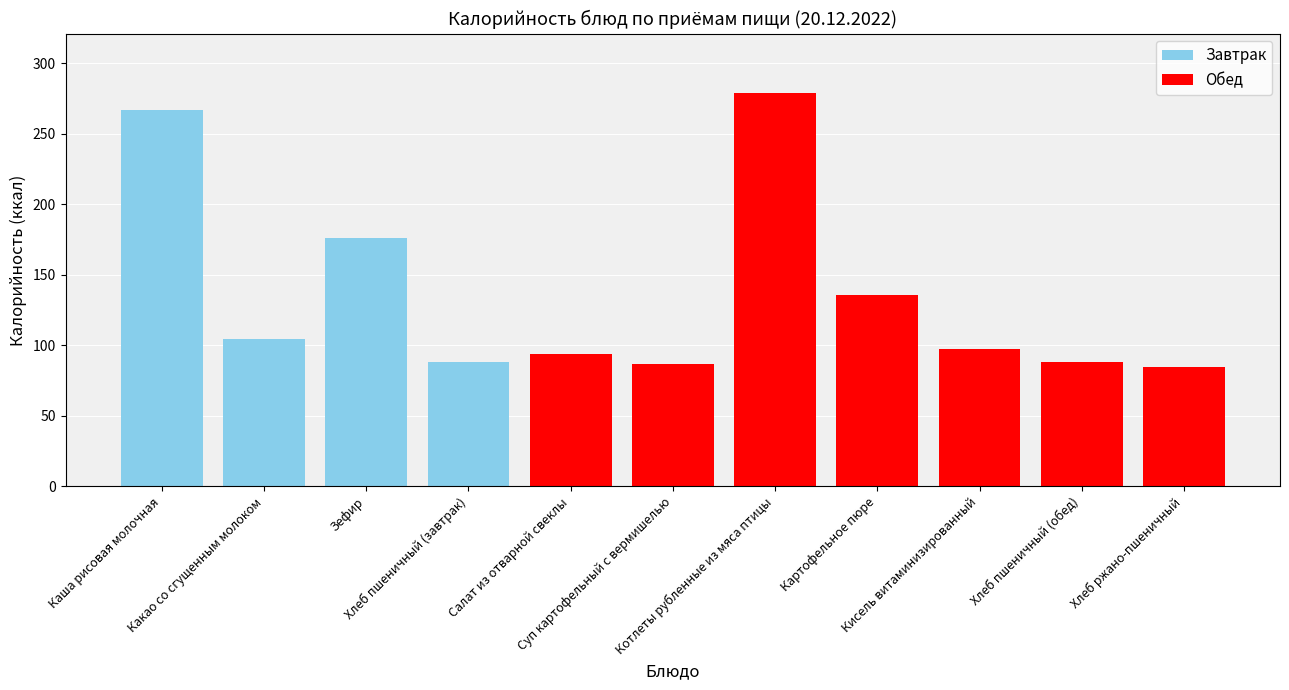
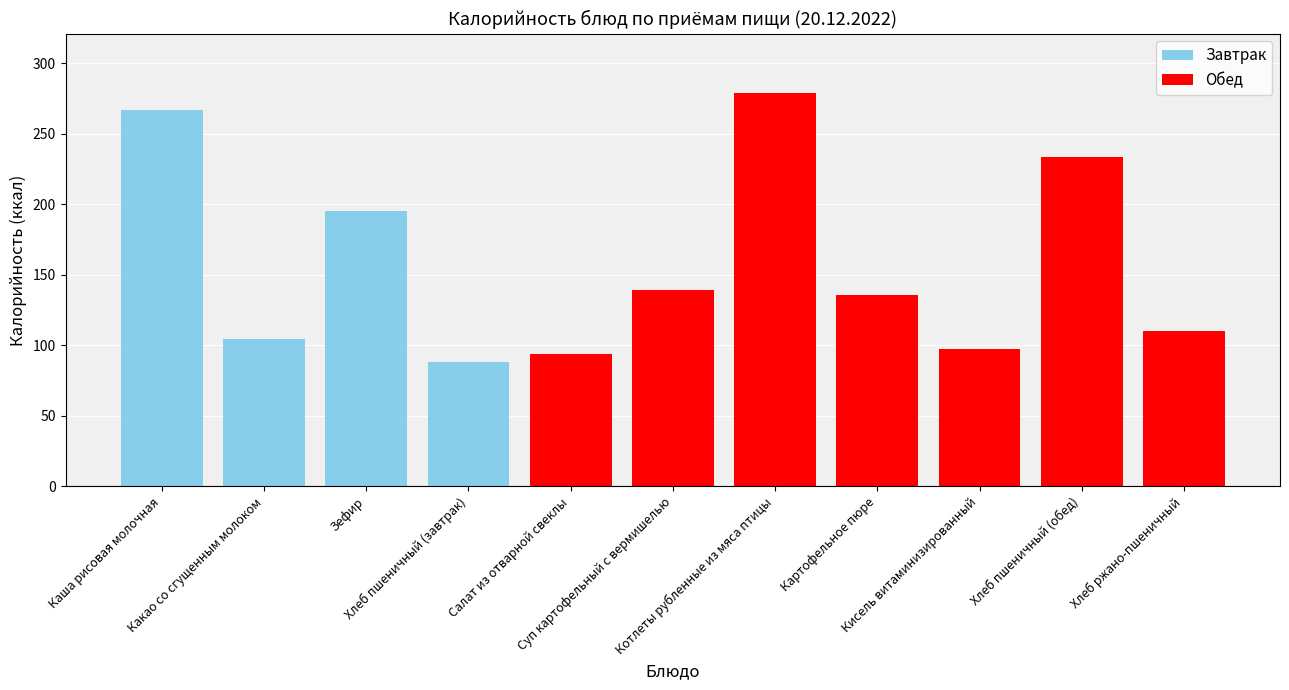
  {
    "Завтрак": {
      "Каша рисовая молочная": 267,
      "Какао со сгущенным молоком": 104,
-     "Зефир": 176,
+     "Зефир": 196,
      "Хлеб пшеничный (завтрак)": 88
    },
    "Обед": {
      "Салат из отварной свеклы": 94,
-     "Суп картофельный с вермишелью": 87,
+     "Суп картофельный с вермишелью": 139,
      "Котлеты рубленные из мяса птицы": 279,
      "Картофельное пюре": 135,
      "Кисель витаминизированный": 98,
-     "Хлеб пшеничный (обед)": 88,
-     "Хлеб ржано-пшеничный": 84
+     "Хлеб пшеничный (обед)": 234,
+     "Хлеб ржано-пшеничный": 110
    }
  }
